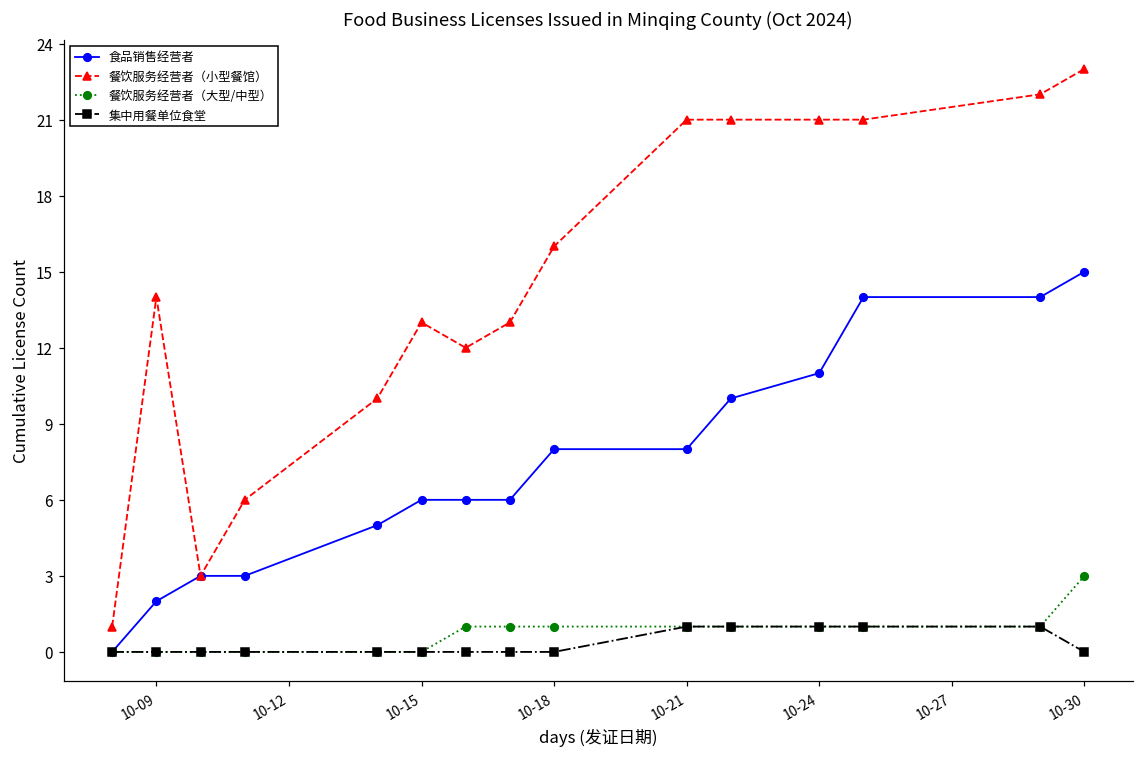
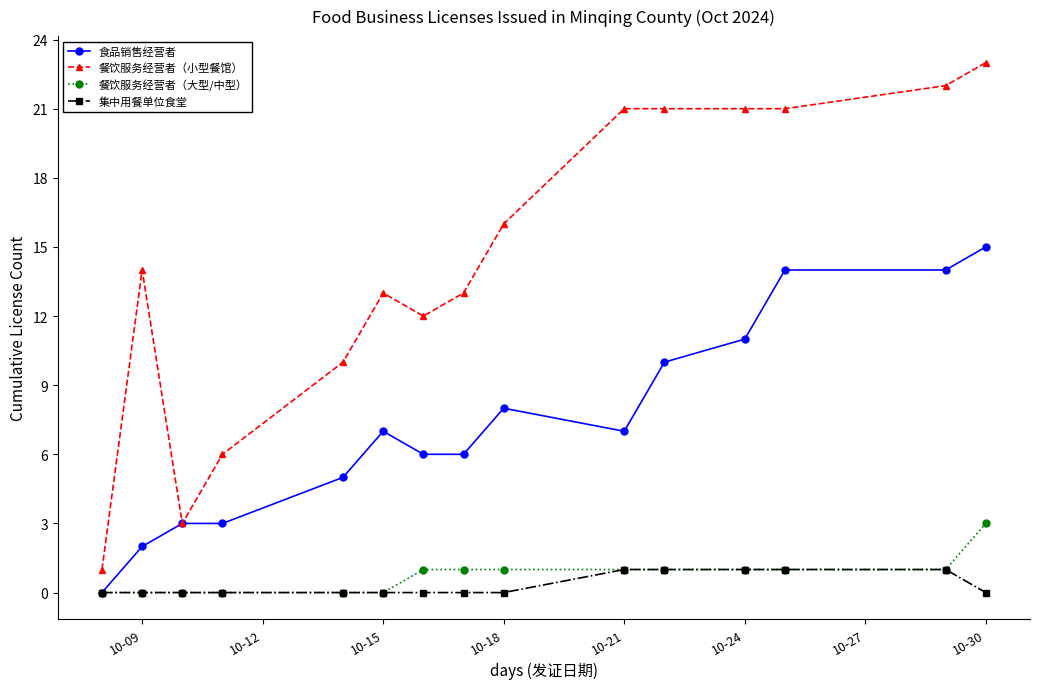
  {
    "食品销售经营者": {
      "10-09": 2,
-     "10-15": 6,
+     "10-15": 7,
      "10-18": 8,
-     "10-21": 8,
+     "10-21": 7,
      "10-24": 11,
      "10-30": 15
    },
    "餐饮服务经营者（小型餐馆）": {
      "10-09": 14,
      "10-15": 13,
      "10-18": 16,
      "10-21": 21,
      "10-24": 21,
      "10-30": 23
    },
    "餐饮服务经营者（大型/中型）": {
      "10-18": 1,
      "10-30": 3
    },
    "集中用餐单位食堂": {
      "10-18": 0,
      "10-30": 0
    }
  }
